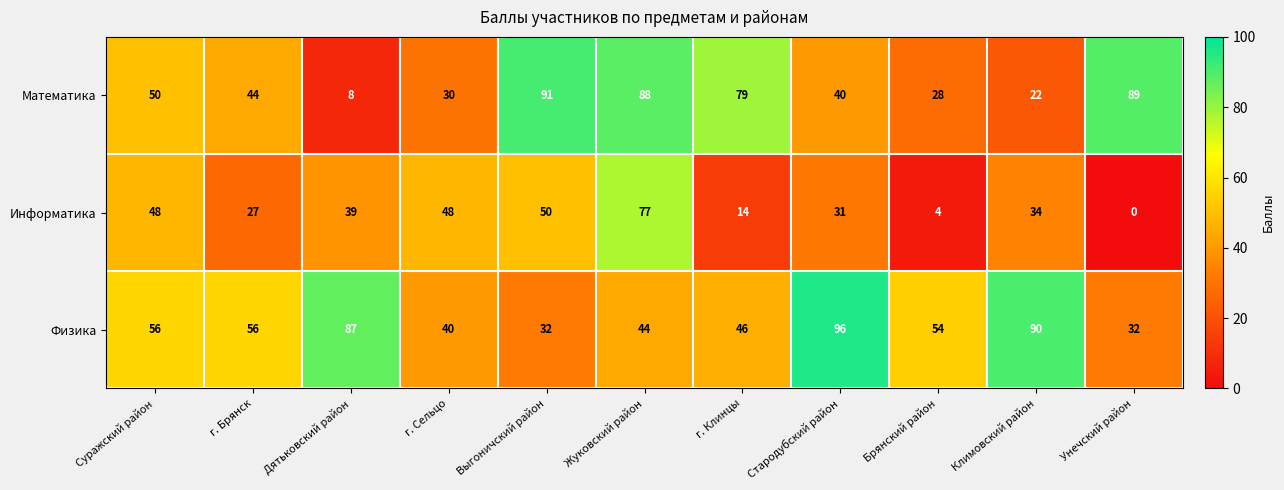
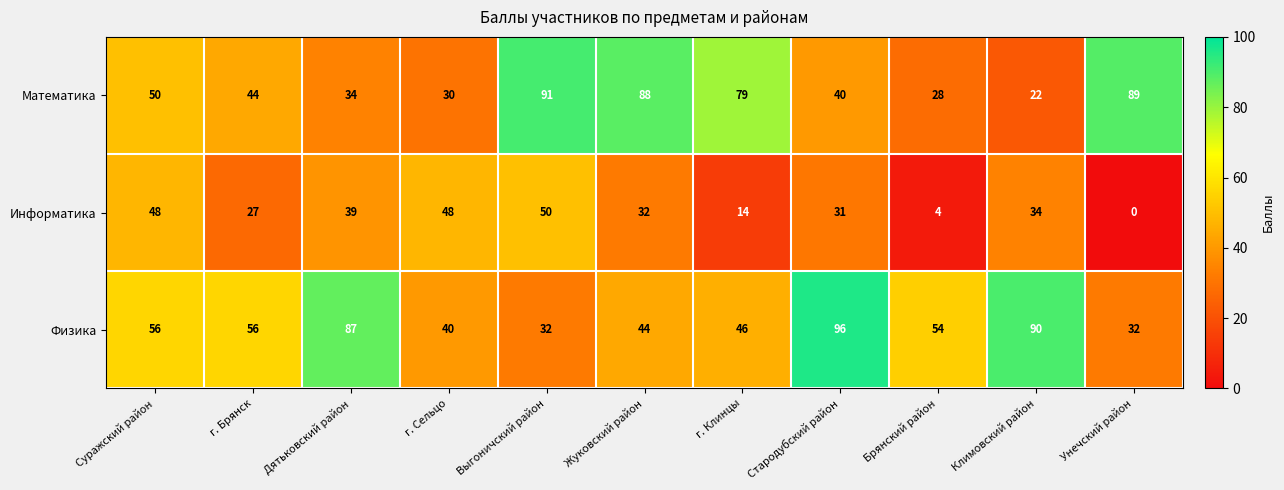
  {
    "Математика": {
      "Суражский район": 50,
      "г. Брянск": 44,
-     "Дятьковский район": 8,
+     "Дятьковский район": 34,
      "г. Сельцо": 30,
      "Выгоничский район": 91,
      "Жуковский район": 88,
      "г. Клинцы": 79,
      "Стародубский район": 40,
      "Брянский район": 28,
      "Климовский район": 22,
      "Унечский район": 89
    },
    "Информатика": {
      "Суражский район": 48,
      "г. Брянск": 27,
      "Дятьковский район": 39,
      "г. Сельцо": 48,
      "Выгоничский район": 50,
-     "Жуковский район": 77,
+     "Жуковский район": 32,
      "г. Клинцы": 14,
      "Стародубский район": 31,
      "Брянский район": 4,
      "Климовский район": 34,
      "Унечский район": 0
    },
    "Физика": {
      "Суражский район": 56,
      "г. Брянск": 56,
      "Дятьковский район": 87,
      "г. Сельцо": 40,
      "Выгоничский район": 32,
      "Жуковский район": 44,
      "г. Клинцы": 46,
      "Стародубский район": 96,
      "Брянский район": 54,
      "Климовский район": 90,
      "Унечский район": 32
    }
  }
